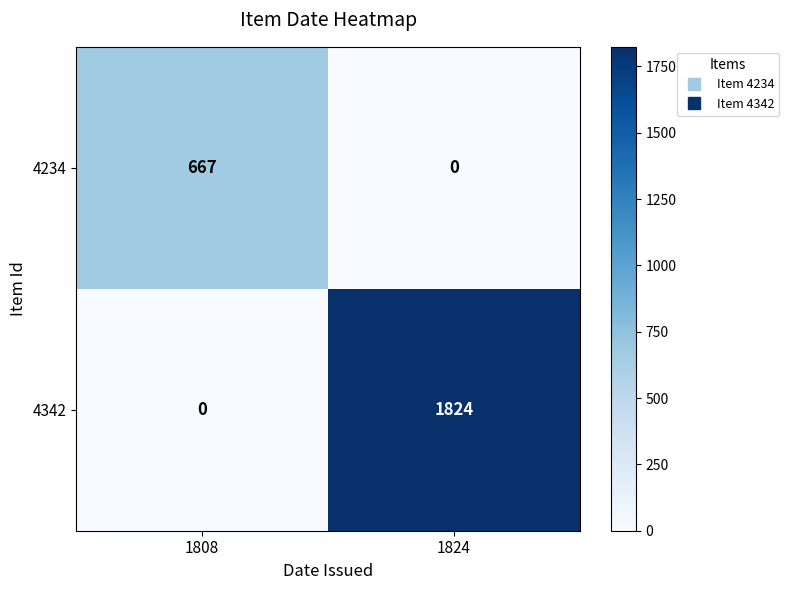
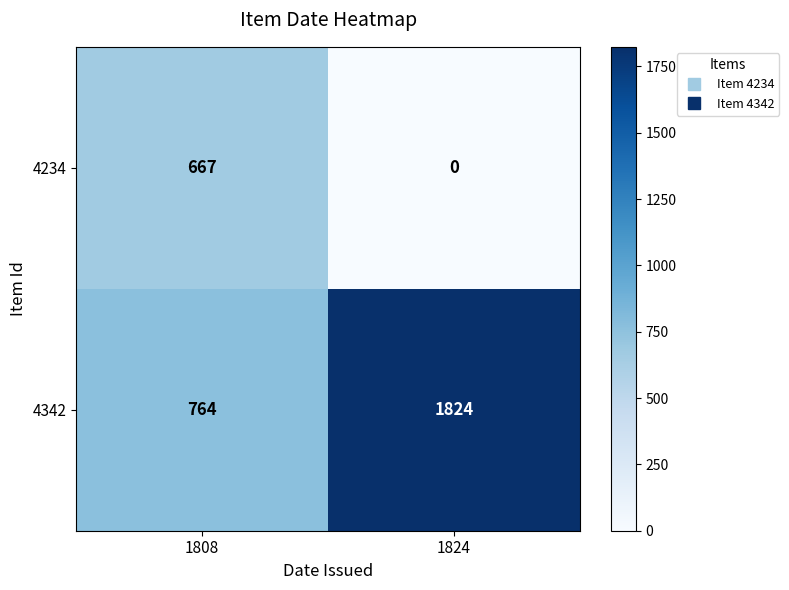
  {
    "4234": {
      "1808": 667,
      "1824": 0
    },
    "4342": {
-     "1808": 0,
+     "1808": 764,
      "1824": 1824
    }
  }
